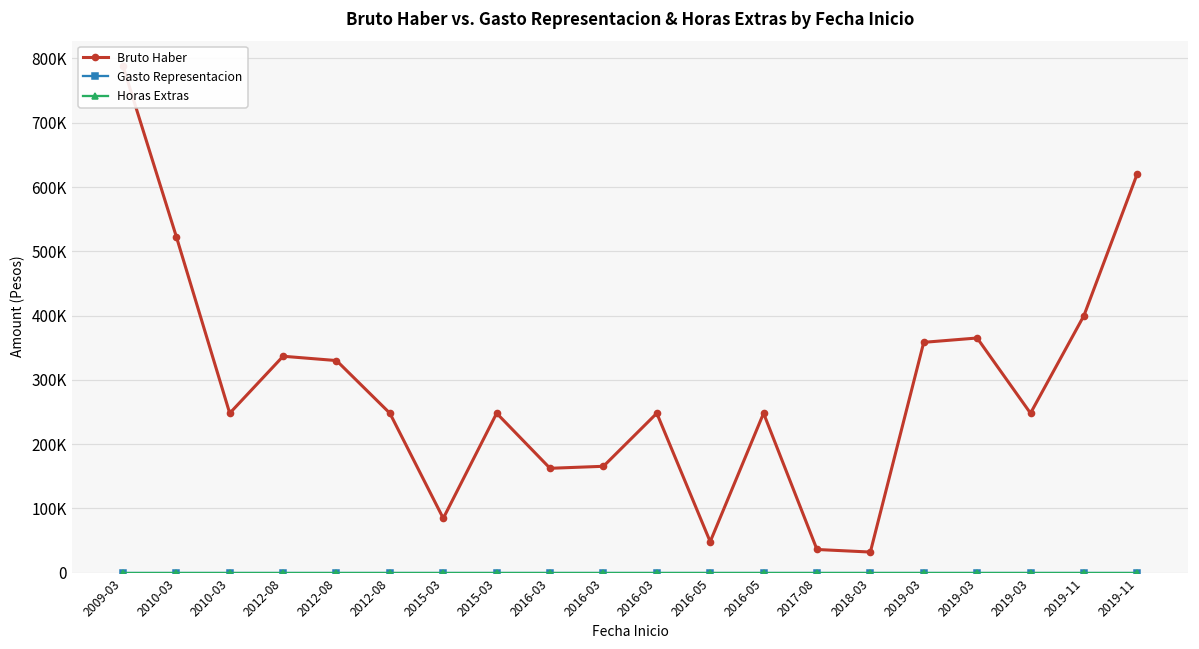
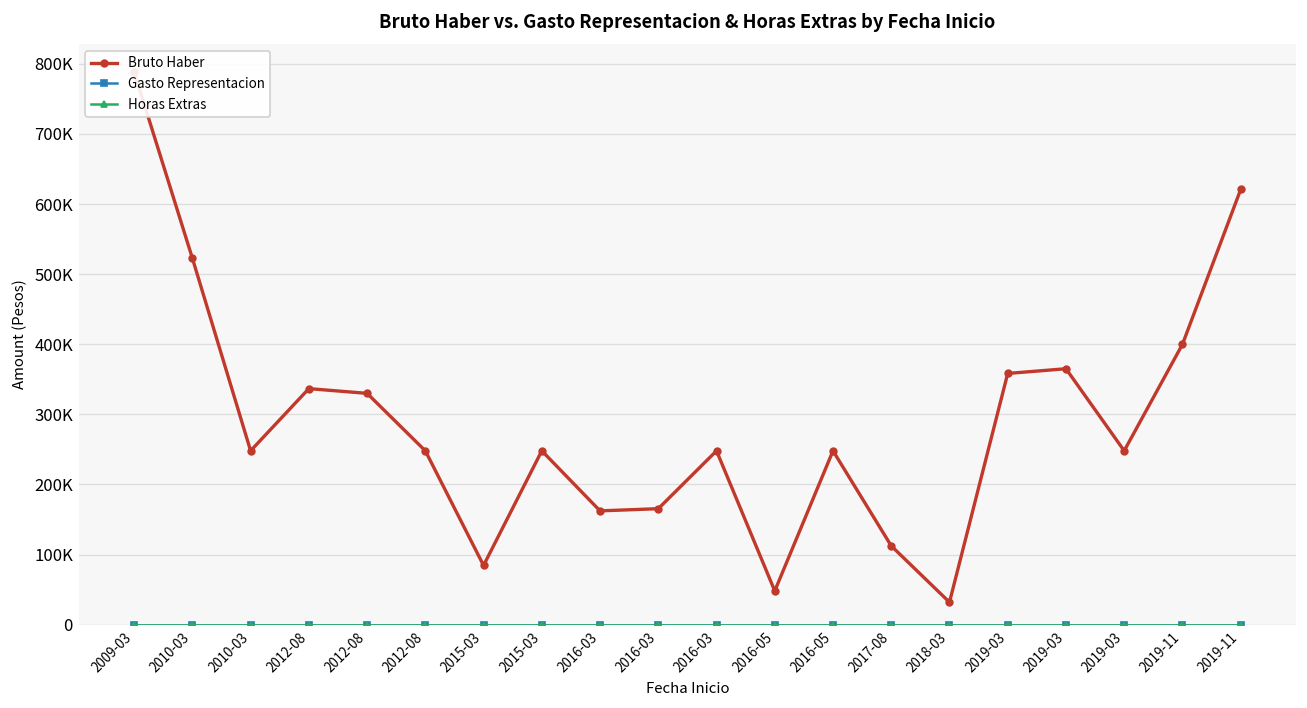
  {
    "Bruto Haber": {
-     "2017-08": 40000,
+     "2017-08": 110000,
      "2018-03": 30000
    },
    "Horas Extras": {
      "2009-03": 0,
      "2017-08": 0,
      "2018-03": 0
    }
  }
